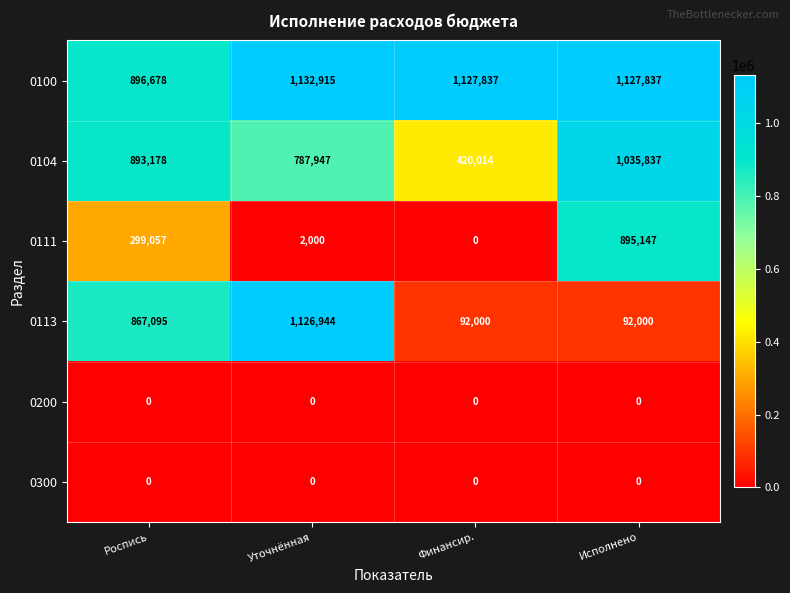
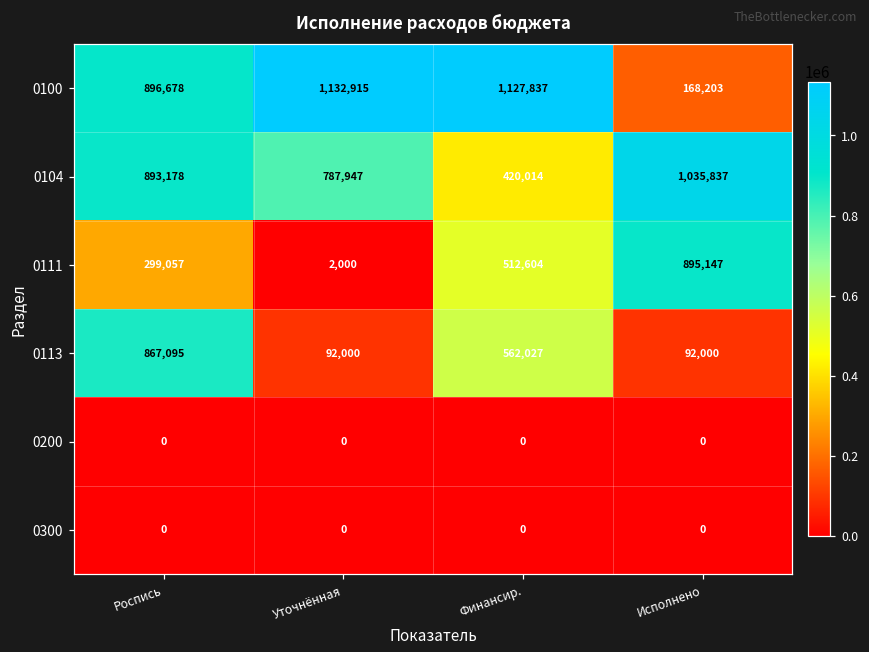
  {
    "0100": {
      "Роспись": "896,678",
      "Уточнённая": "1,132,915",
      "Финансир.": "1,127,837",
-     "Исполнено": "1,127,837"
+     "Исполнено": "168,203"
    },
    "0104": {
      "Роспись": "893,178",
      "Уточнённая": "787,947",
      "Финансир.": "420,014",
      "Исполнено": "1,035,837"
    },
    "0111": {
      "Роспись": "299,057",
      "Уточнённая": "2,000",
-     "Финансир.": "0",
+     "Финансир.": "512,604",
      "Исполнено": "895,147"
    },
    "0113": {
      "Роспись": "867,095",
-     "Уточнённая": "1,126,944",
-     "Финансир.": "92,000",
+     "Уточнённая": "92,000",
+     "Финансир.": "562,027",
      "Исполнено": "92,000"
    },
    "0200": {
      "Роспись": "0",
      "Уточнённая": "0",
      "Финансир.": "0",
      "Исполнено": "0"
    },
    "0300": {
      "Роспись": "0",
      "Уточнённая": "0",
      "Финансир.": "0",
      "Исполнено": "0"
    }
  }
